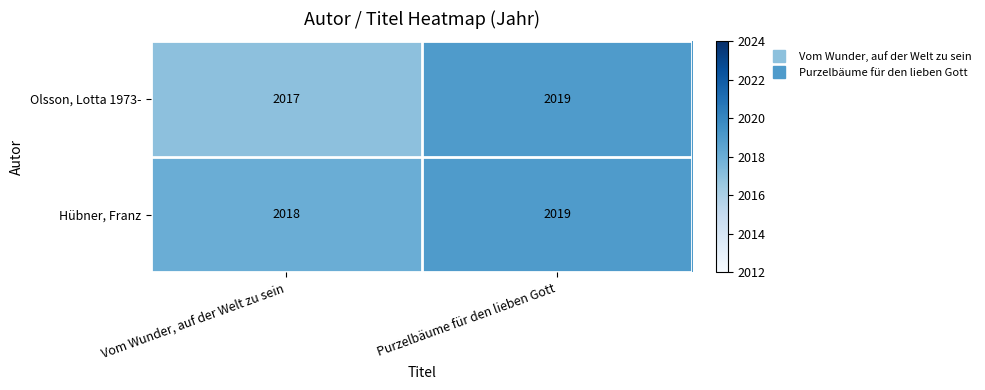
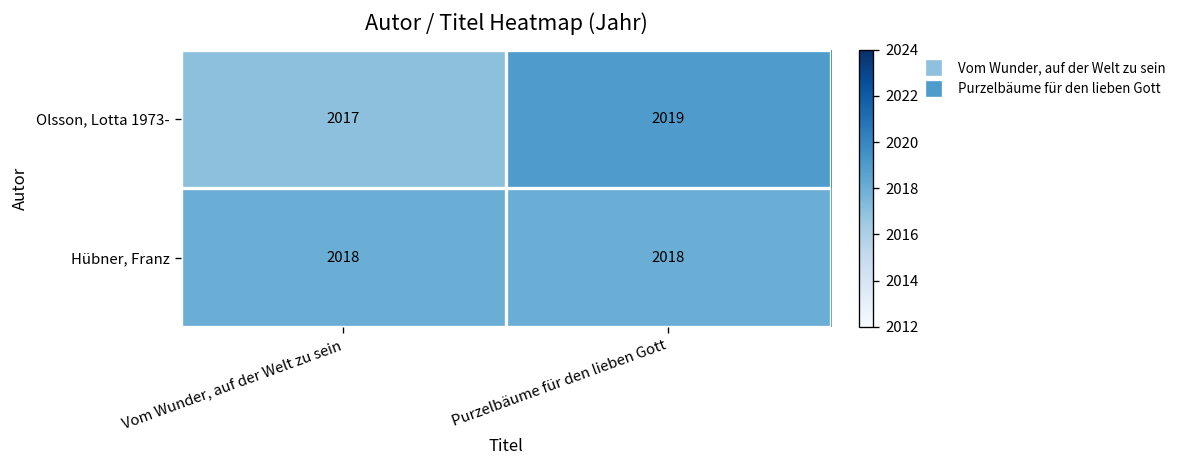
  {
    "Olsson, Lotta 1973-": {
      "Vom Wunder, auf der Welt zu sein": 2017,
      "Purzelbäume für den lieben Gott": 2019
    },
    "Hübner, Franz": {
      "Vom Wunder, auf der Welt zu sein": 2018,
-     "Purzelbäume für den lieben Gott": 2019
+     "Purzelbäume für den lieben Gott": 2018
    }
  }
